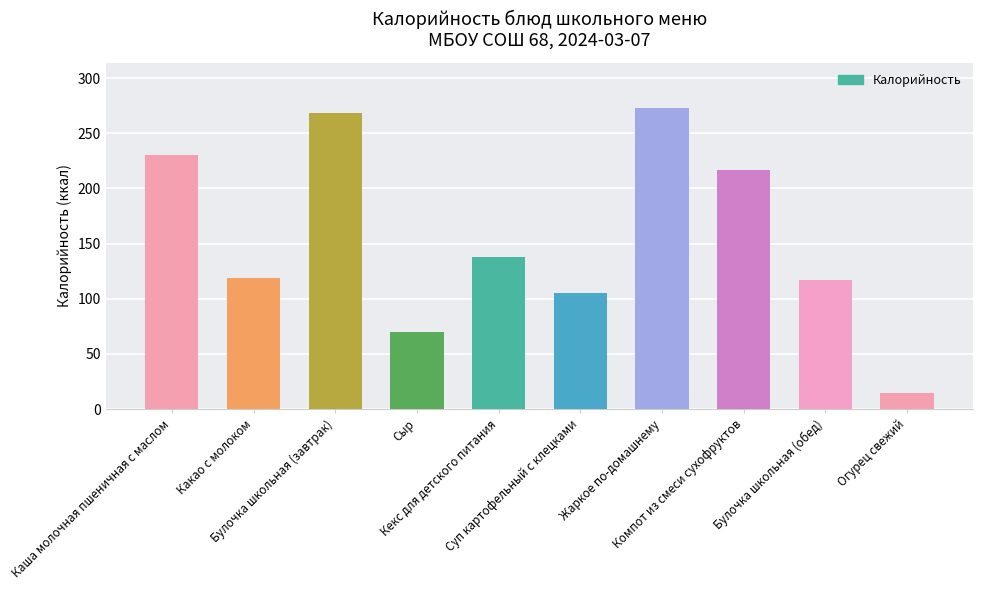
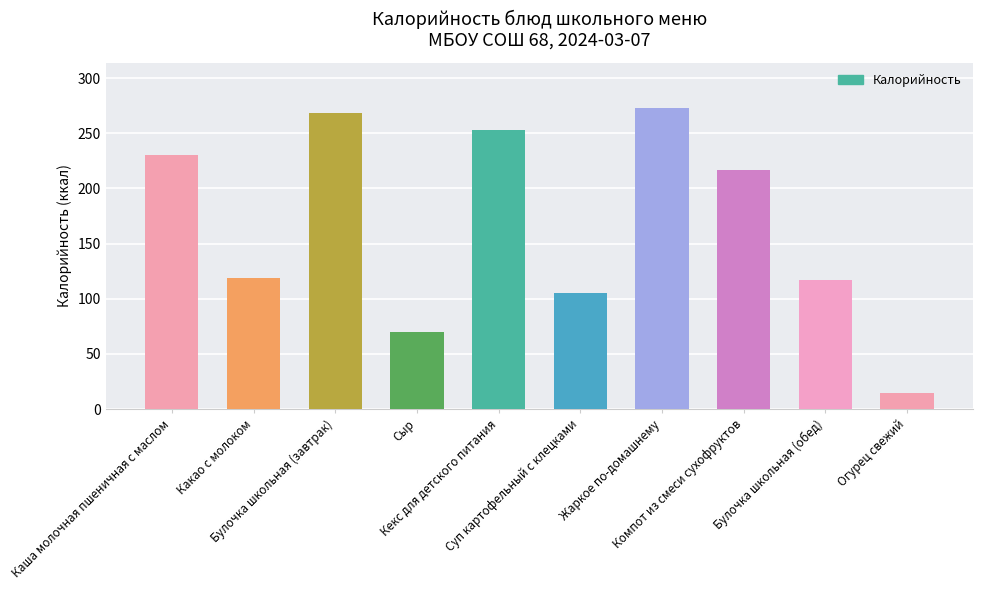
  {
    "Каша молочная пшеничная с маслом": 230,
    "Какао с молоком": 119,
    "Булочка школьная (завтрак)": 268,
    "Сыр": 70,
-   "Кекс для детского питания": 138,
+   "Кекс для детского питания": 253,
    "Суп картофельный с клецками": 105,
    "Жаркое по-домашнему": 273,
    "Компот из смеси сухофруктов": 217,
    "Булочка школьная (обед)": 117,
    "Огурец свежий": 14
  }
